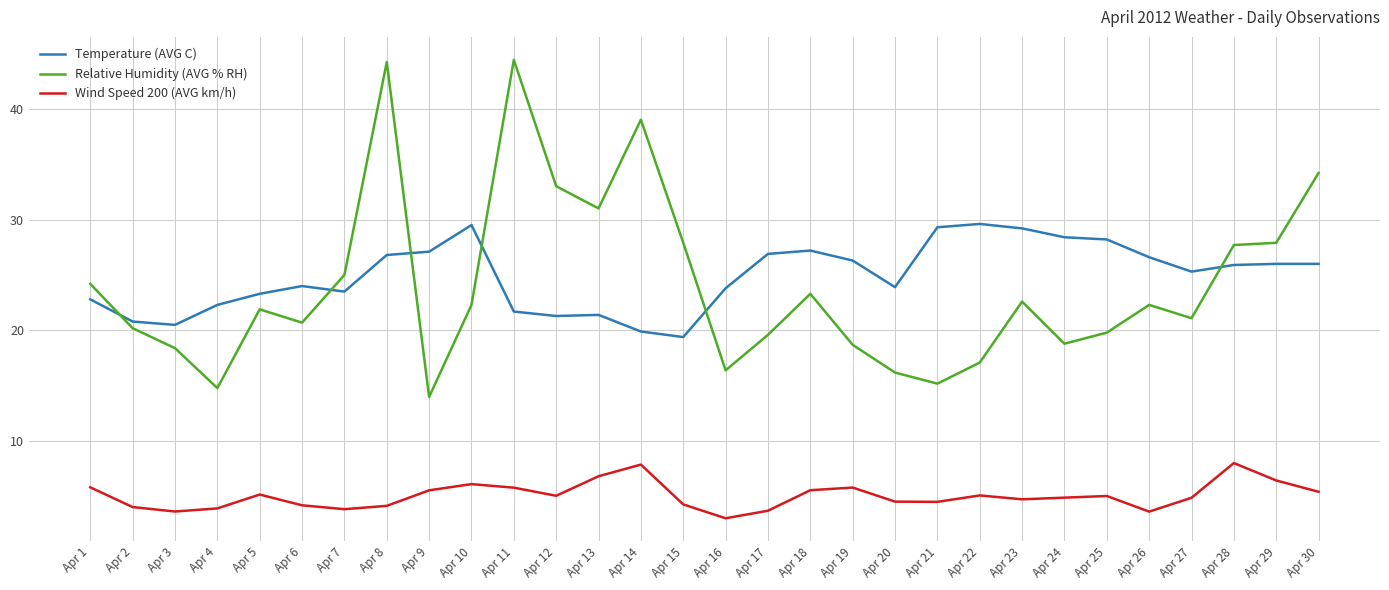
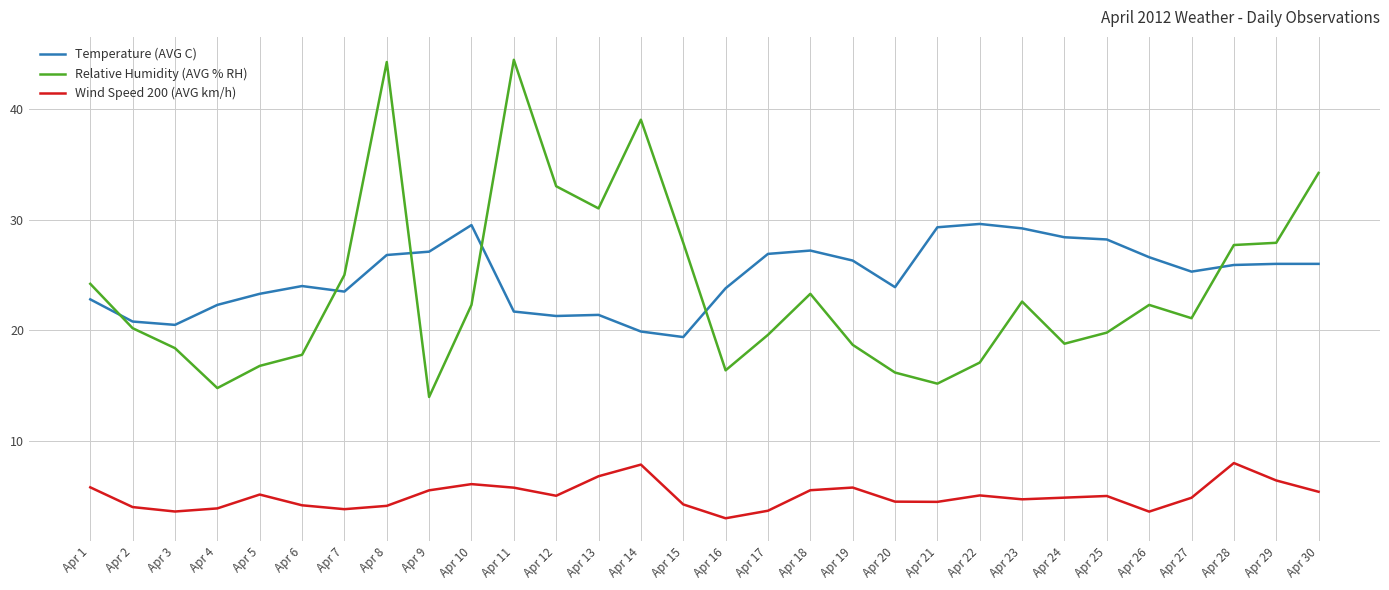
  {
    "Temperature (AVG C)": {
      "Apr 1": 22.8,
      "Apr 2": 20.8,
      "Apr 3": 20.5,
      "Apr 4": 22.3,
      "Apr 5": 23.3,
      "Apr 6": 24.0,
      "Apr 7": 23.5,
      "Apr 8": 26.8,
      "Apr 9": 27.1,
      "Apr 10": 29.5,
      "Apr 11": 21.7,
      "Apr 12": 21.3,
      "Apr 13": 21.4,
      "Apr 14": 19.9,
      "Apr 15": 19.4,
      "Apr 16": 23.8,
      "Apr 17": 26.9,
      "Apr 18": 27.2,
      "Apr 19": 26.3,
      "Apr 20": 23.9,
      "Apr 21": 29.3,
      "Apr 22": 29.6,
      "Apr 23": 29.2,
      "Apr 24": 28.4,
      "Apr 25": 28.2,
      "Apr 26": 26.6,
      "Apr 27": 25.3,
      "Apr 28": 25.9,
      "Apr 29": 26.0,
      "Apr 30": 26.0
    },
    "Relative Humidity (AVG % RH)": {
      "Apr 1": 24.2,
      "Apr 2": 20.2,
      "Apr 3": 18.4,
      "Apr 4": 14.8,
-     "Apr 5": 21.9,
-     "Apr 6": 20.7,
+     "Apr 5": 16.8,
+     "Apr 6": 17.8,
      "Apr 7": 25.0,
      "Apr 8": 44.2,
      "Apr 9": 14.0,
      "Apr 10": 22.3,
      "Apr 11": 44.4,
      "Apr 12": 33.0,
      "Apr 13": 31.0,
      "Apr 14": 39.0,
      "Apr 15": 27.9,
      "Apr 16": 16.4,
      "Apr 17": 19.6,
      "Apr 18": 23.3,
      "Apr 19": 18.7,
      "Apr 20": 16.2,
      "Apr 21": 15.2,
      "Apr 22": 17.1,
      "Apr 23": 22.6,
      "Apr 24": 18.8,
      "Apr 25": 19.8,
      "Apr 26": 22.3,
      "Apr 27": 21.1,
      "Apr 28": 27.7,
      "Apr 29": 27.9,
      "Apr 30": 34.2
    },
    "Wind Speed 200 (AVG km/h)": {
      "Apr 1": 5.9,
      "Apr 2": 4.1,
      "Apr 3": 3.7,
      "Apr 4": 4.0,
      "Apr 5": 5.2,
      "Apr 6": 4.2,
      "Apr 7": 3.9,
      "Apr 8": 4.2,
      "Apr 9": 5.6,
      "Apr 10": 6.1,
      "Apr 11": 5.8,
      "Apr 12": 5.1,
      "Apr 13": 6.9,
      "Apr 14": 7.9,
      "Apr 15": 4.3,
      "Apr 16": 3.1,
      "Apr 17": 3.7,
      "Apr 18": 5.6,
      "Apr 19": 5.8,
      "Apr 20": 4.6,
      "Apr 21": 4.5,
      "Apr 22": 5.1,
      "Apr 23": 4.8,
      "Apr 24": 4.9,
      "Apr 25": 5.1,
      "Apr 26": 3.7,
      "Apr 27": 4.9,
      "Apr 28": 8.0,
      "Apr 29": 6.5,
      "Apr 30": 5.5
    }
  }
